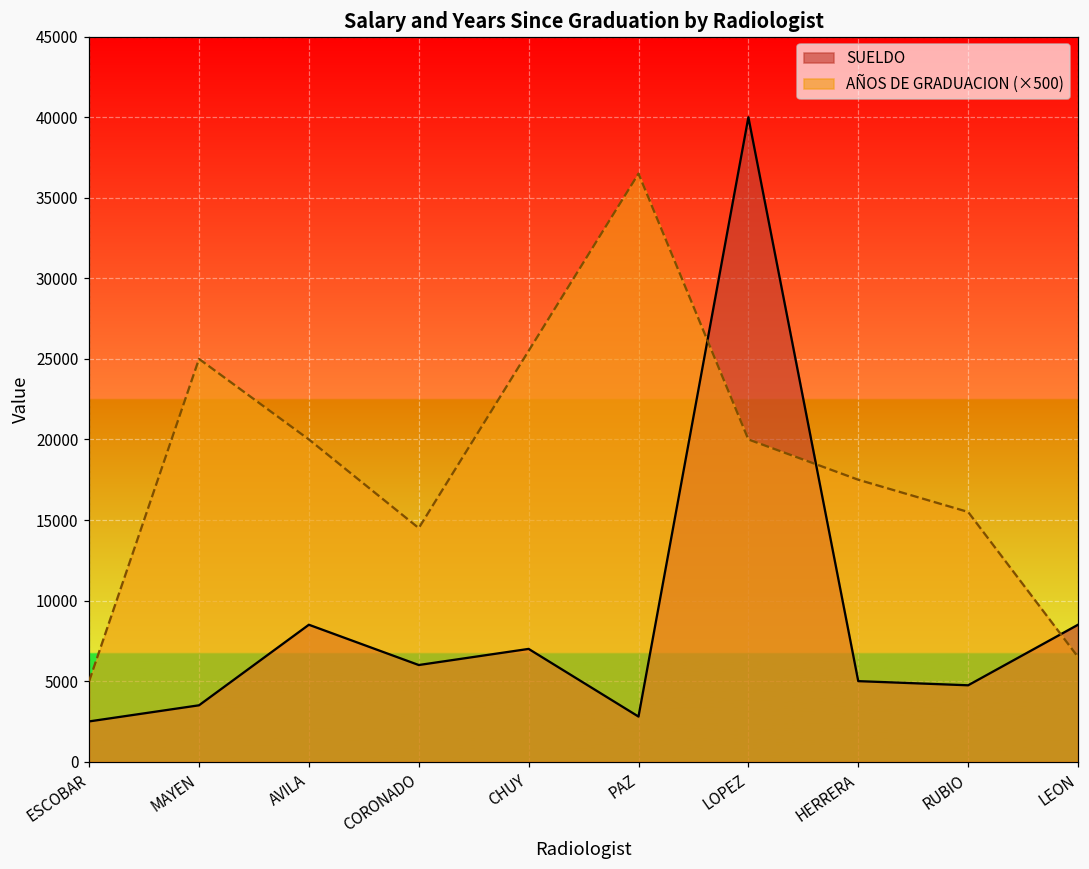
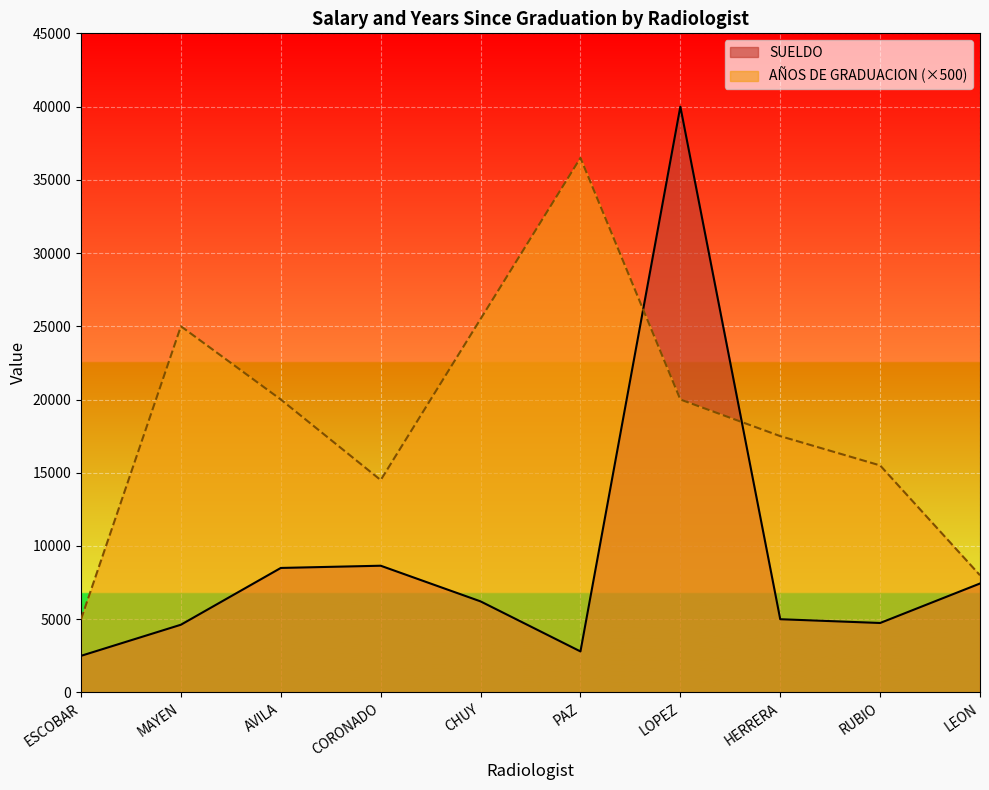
  {
    "SUELDO": {
      "ESCOBAR": 2500,
-     "MAYEN": 3500,
+     "MAYEN": 4600,
      "AVILA": 8500,
-     "CORONADO": 6000,
-     "CHUY": 7000,
+     "CORONADO": 8700,
+     "CHUY": 6200,
      "PAZ": 2800,
      "LOPEZ": 40000,
      "HERRERA": 5000,
      "RUBIO": 4700,
-     "LEON": 8500
+     "LEON": 7400
    },
    "AÑOS DE GRADUACION (×500)": {
      "ESCOBAR": 5000,
      "MAYEN": 25000,
      "AVILA": 20000,
      "CORONADO": 14500,
      "CHUY": 25500,
      "PAZ": 36500,
      "LOPEZ": 20000,
      "HERRERA": 17500,
      "RUBIO": 15500,
-     "LEON": 6500
+     "LEON": 8000
    }
  }
